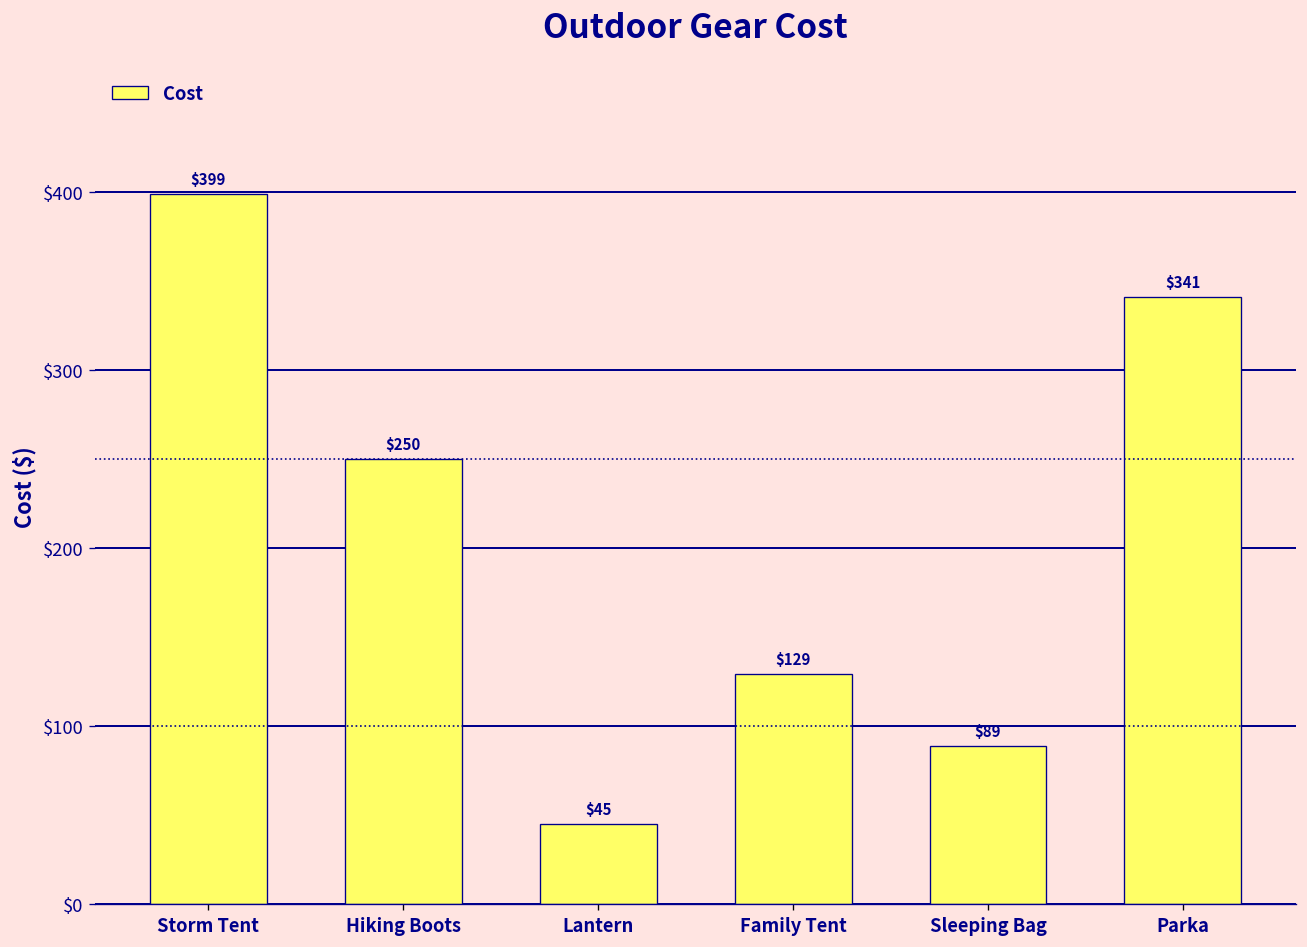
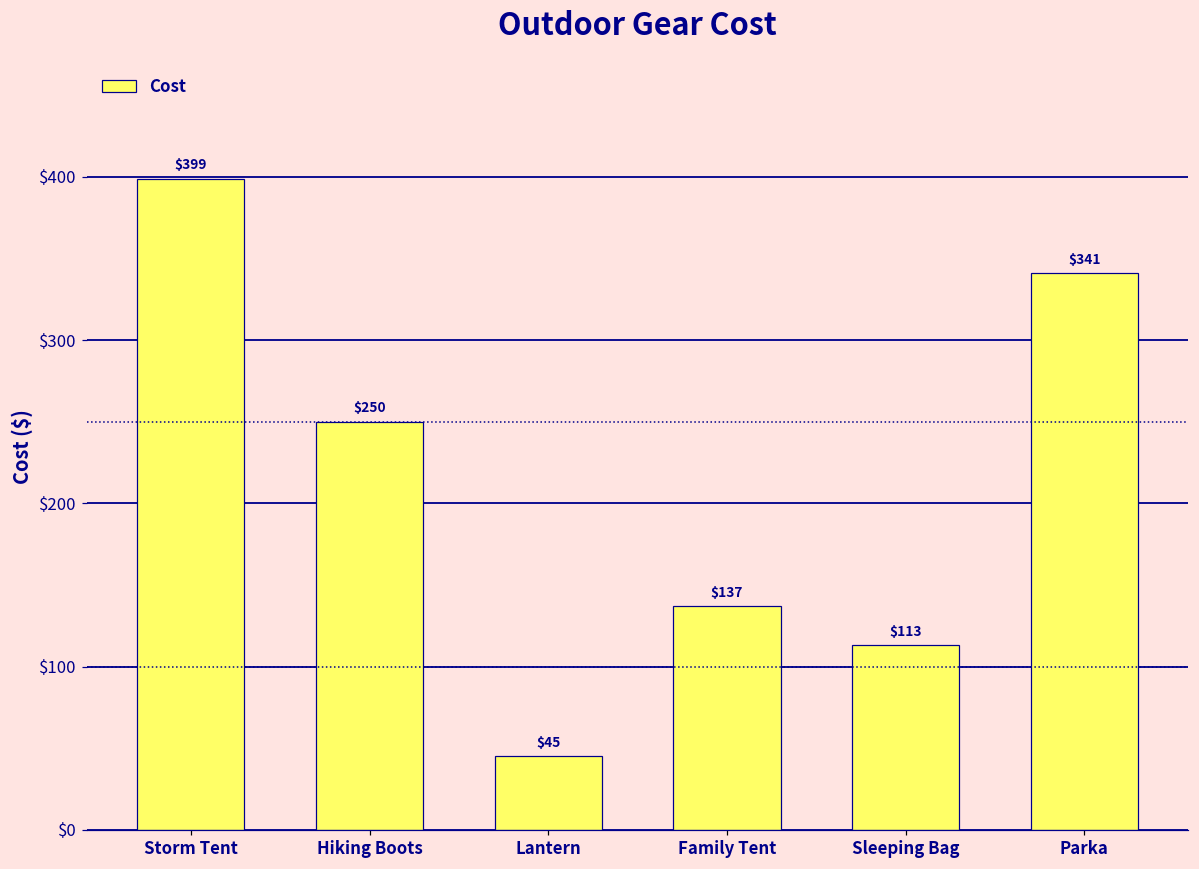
  {
    "Storm Tent": "$399",
    "Hiking Boots": "$250",
    "Lantern": "$45",
-   "Family Tent": "$129",
-   "Sleeping Bag": "$89",
+   "Family Tent": "$137",
+   "Sleeping Bag": "$113",
    "Parka": "$341"
  }
